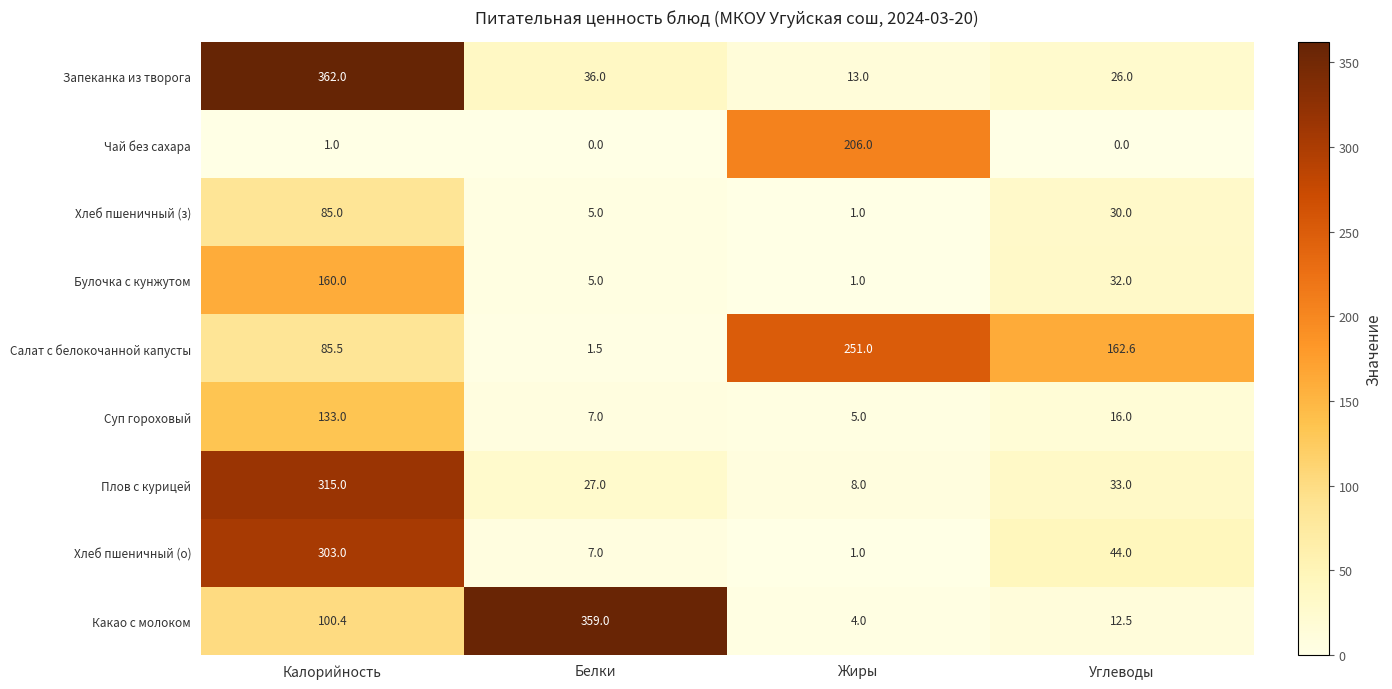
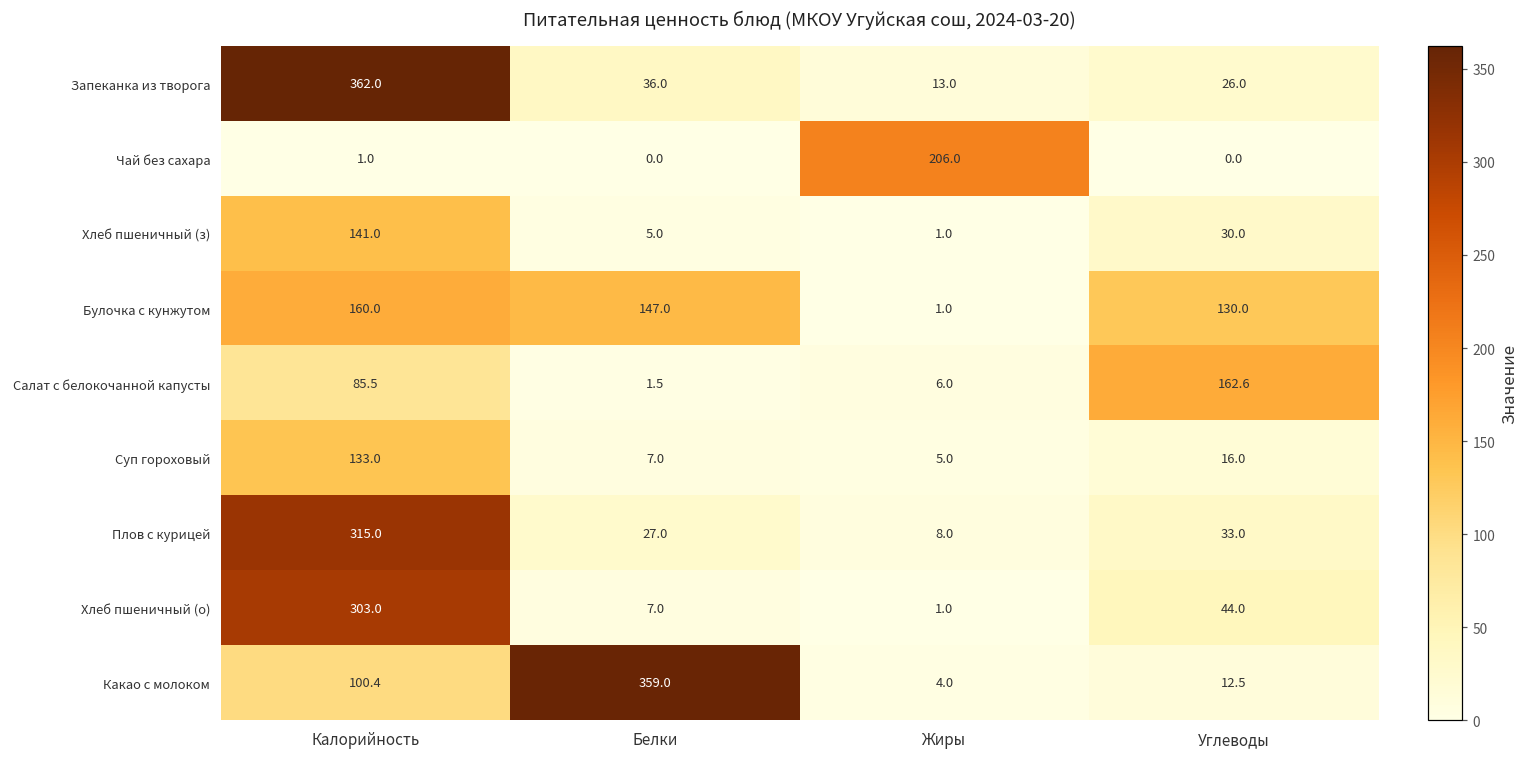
  {
    "Запеканка из творога": {
      "Калорийность": 362.0,
      "Белки": 36.0,
      "Жиры": 13.0,
      "Углеводы": 26.0
    },
    "Чай без сахара": {
      "Калорийность": 1.0,
      "Белки": 0.0,
      "Жиры": 206.0,
      "Углеводы": 0.0
    },
    "Хлеб пшеничный (з)": {
-     "Калорийность": 85.0,
+     "Калорийность": 141.0,
      "Белки": 5.0,
      "Жиры": 1.0,
      "Углеводы": 30.0
    },
    "Булочка с кунжутом": {
      "Калорийность": 160.0,
-     "Белки": 5.0,
+     "Белки": 147.0,
      "Жиры": 1.0,
-     "Углеводы": 32.0
+     "Углеводы": 130.0
    },
    "Салат с белокочанной капусты": {
      "Калорийность": 85.5,
      "Белки": 1.5,
-     "Жиры": 251.0,
+     "Жиры": 6.0,
      "Углеводы": 162.6
    },
    "Суп гороховый": {
      "Калорийность": 133.0,
      "Белки": 7.0,
      "Жиры": 5.0,
      "Углеводы": 16.0
    },
    "Плов с курицей": {
      "Калорийность": 315.0,
      "Белки": 27.0,
      "Жиры": 8.0,
      "Углеводы": 33.0
    },
    "Хлеб пшеничный (о)": {
      "Калорийность": 303.0,
      "Белки": 7.0,
      "Жиры": 1.0,
      "Углеводы": 44.0
    },
    "Какао с молоком": {
      "Калорийность": 100.4,
      "Белки": 359.0,
      "Жиры": 4.0,
      "Углеводы": 12.5
    }
  }
